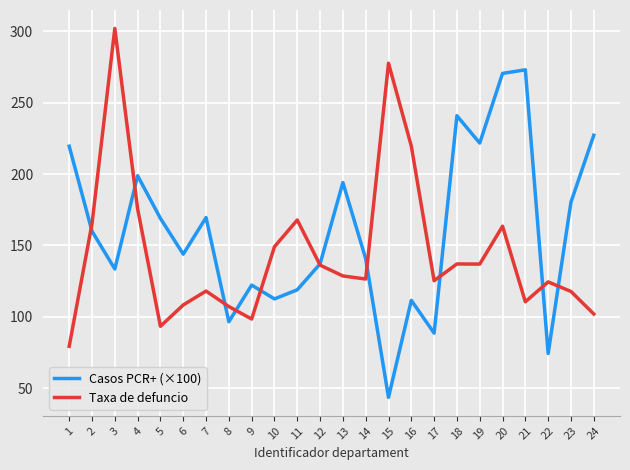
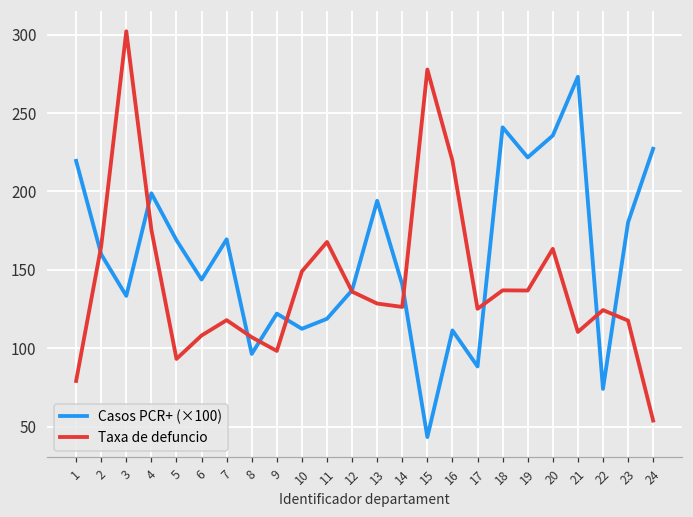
  {
    "Casos PCR+ (×100)": {
      "1": 220,
      "2": 160,
      "3": 133,
      "4": 199,
      "5": 169,
      "6": 144,
      "7": 170,
      "8": 97,
      "9": 122,
      "10": 113,
      "11": 119,
      "13": 194,
      "14": 141,
      "15": 43,
      "16": 111,
      "17": 89,
      "18": 241,
      "19": 222,
-     "20": 271,
+     "20": 236,
      "21": 273,
      "22": 74,
      "23": 180,
      "24": 227
    },
    "Taxa de defuncio": {
      "1": 79,
      "2": 165,
      "3": 302,
      "4": 176,
      "5": 93,
      "6": 108,
      "7": 118,
      "8": 107,
      "9": 98,
      "10": 149,
      "11": 168,
      "13": 129,
      "14": 126,
      "15": 278,
      "16": 220,
      "17": 125,
      "18": 137,
      "19": 137,
      "20": 163,
      "21": 110,
      "22": 124,
      "23": 118,
-     "24": 102
+     "24": 54
    }
  }
